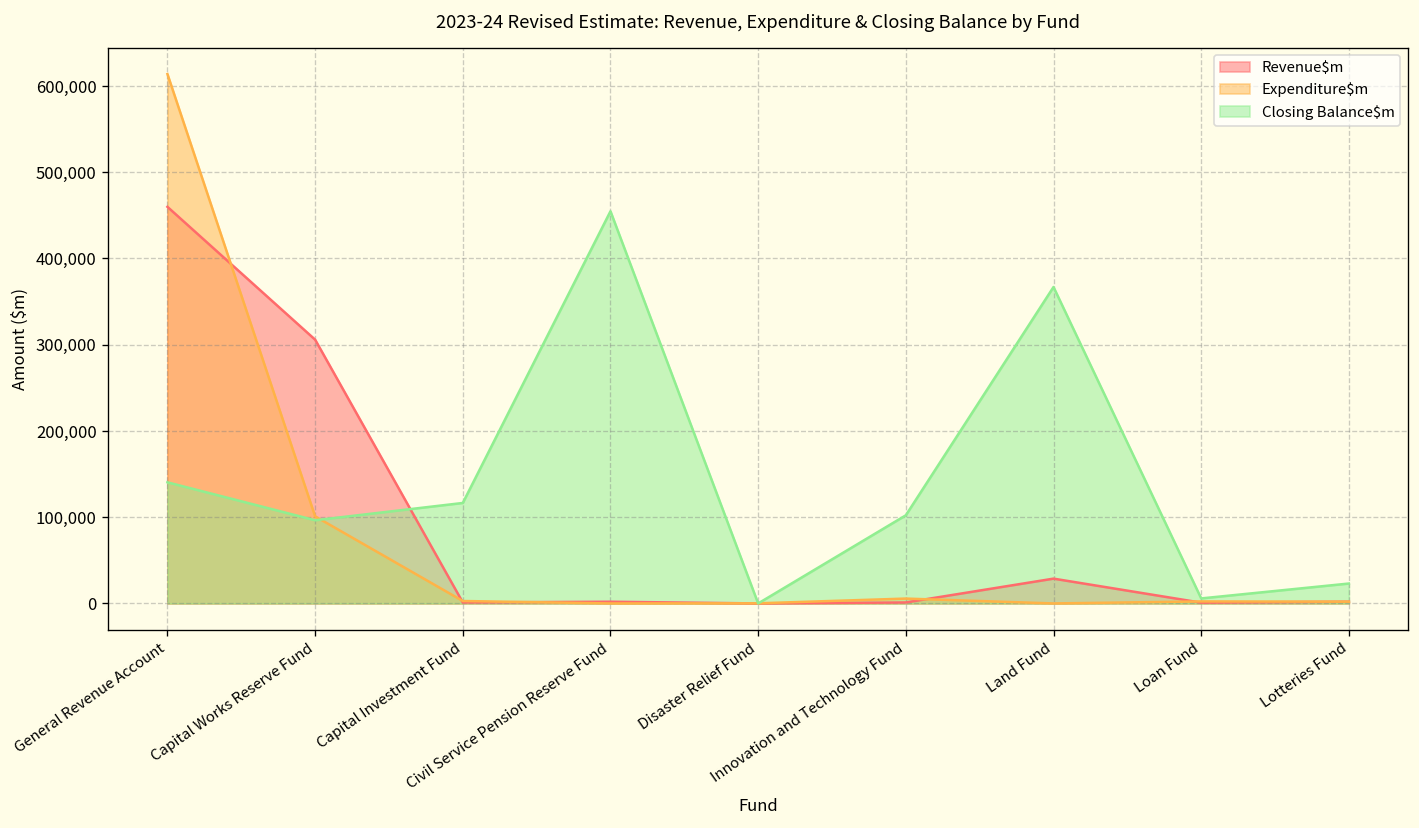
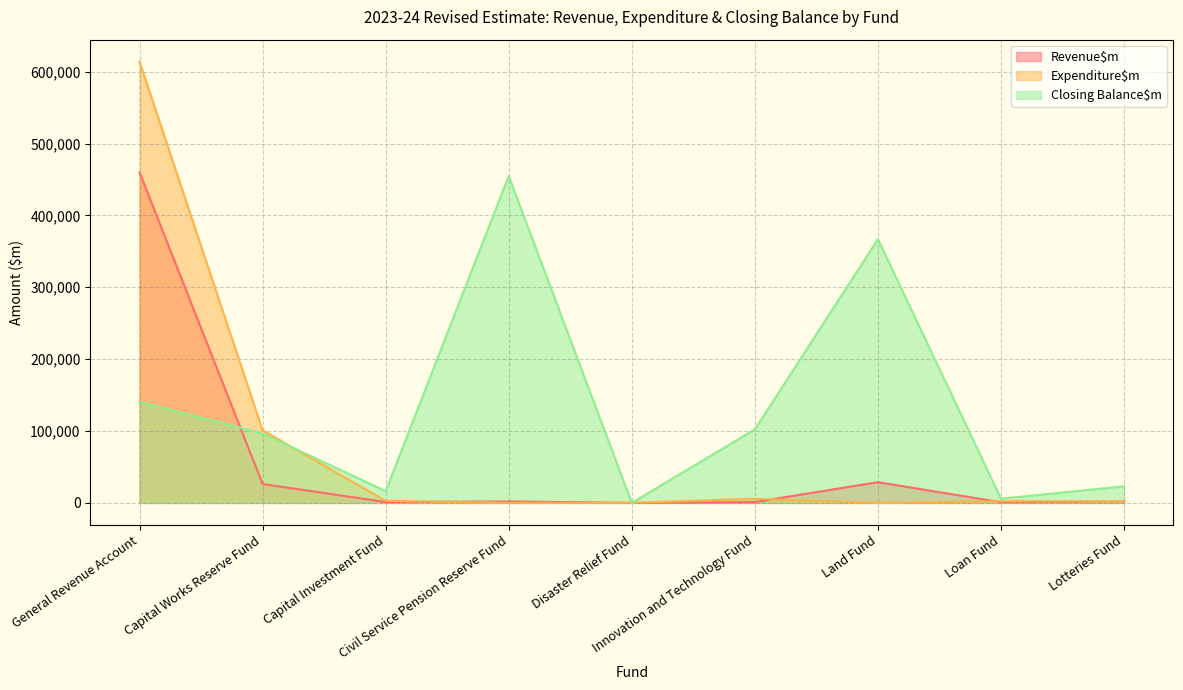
  {
    "Revenue$m": {
      "General Revenue Account": "460,000",
-     "Capital Works Reserve Fund": "310,000",
+     "Capital Works Reserve Fund": "30,000",
      "Innovation and Technology Fund": "0",
      "Land Fund": "30,000"
    },
    "Expenditure$m": {
      "General Revenue Account": "610,000",
      "Capital Works Reserve Fund": "100,000",
      "Innovation and Technology Fund": "10,000",
      "Land Fund": "0"
    },
    "Closing Balance$m": {
      "General Revenue Account": "140,000",
      "Capital Works Reserve Fund": "100,000",
-     "Capital Investment Fund": "120,000",
+     "Capital Investment Fund": "20,000",
      "Civil Service Pension Reserve Fund": "450,000",
      "Innovation and Technology Fund": "100,000",
      "Land Fund": "370,000",
      "Lotteries Fund": "20,000"
    }
  }
